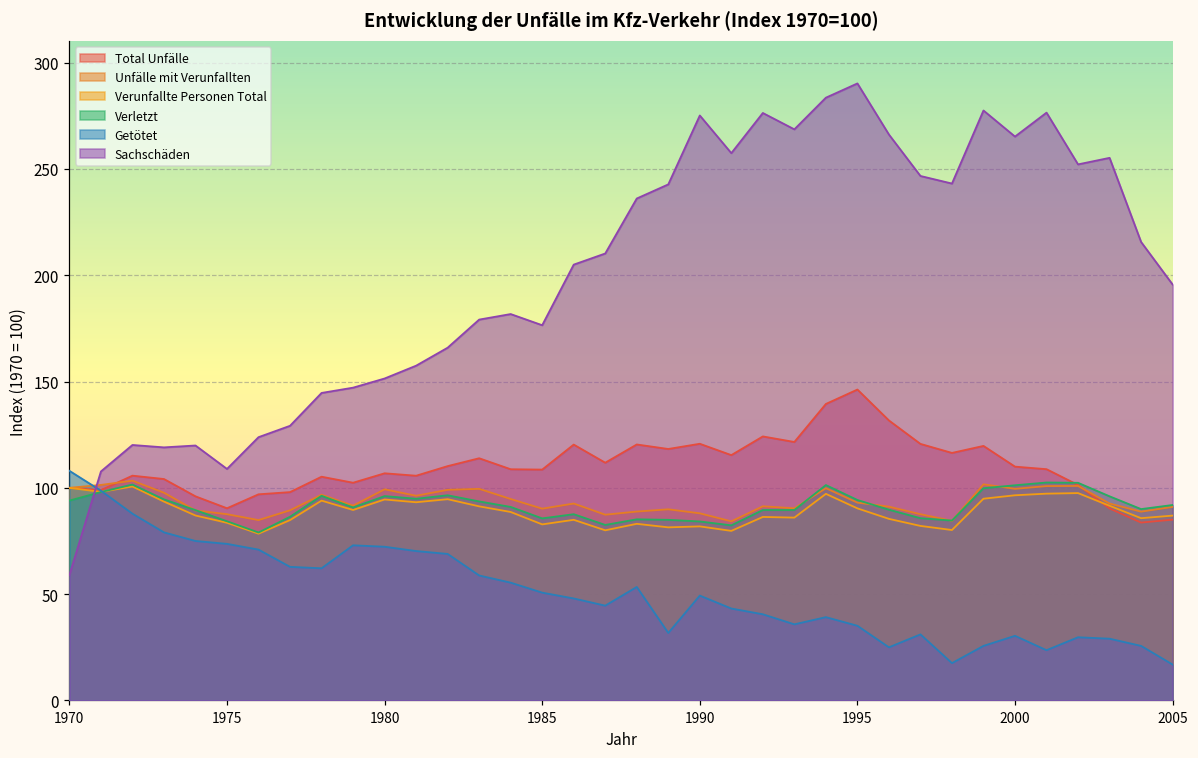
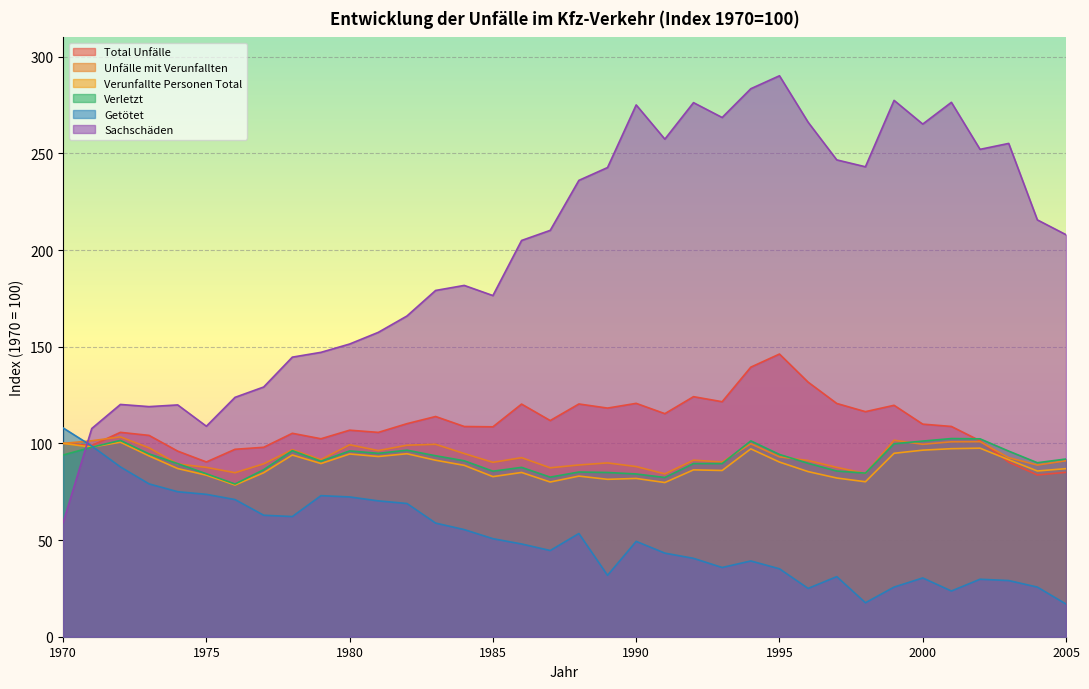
  {
    "Verletzt": {
      "1970": 94,
      "1980": 96,
      "1985": 86,
      "1990": 84,
      "2000": 101
    },
    "Getötet": {
      "1970": 108,
      "1975": 74,
      "1980": 72,
      "1985": 51,
      "1990": 49,
      "1995": 35,
      "2000": 30,
      "2005": 17
    },
    "Sachschäden": {
      "1970": 59,
      "1975": 109,
      "1980": 151,
      "1985": 176,
      "1990": 275,
      "1995": 290,
      "2000": 265,
-     "2005": 196
+     "2005": 208
    }
  }
